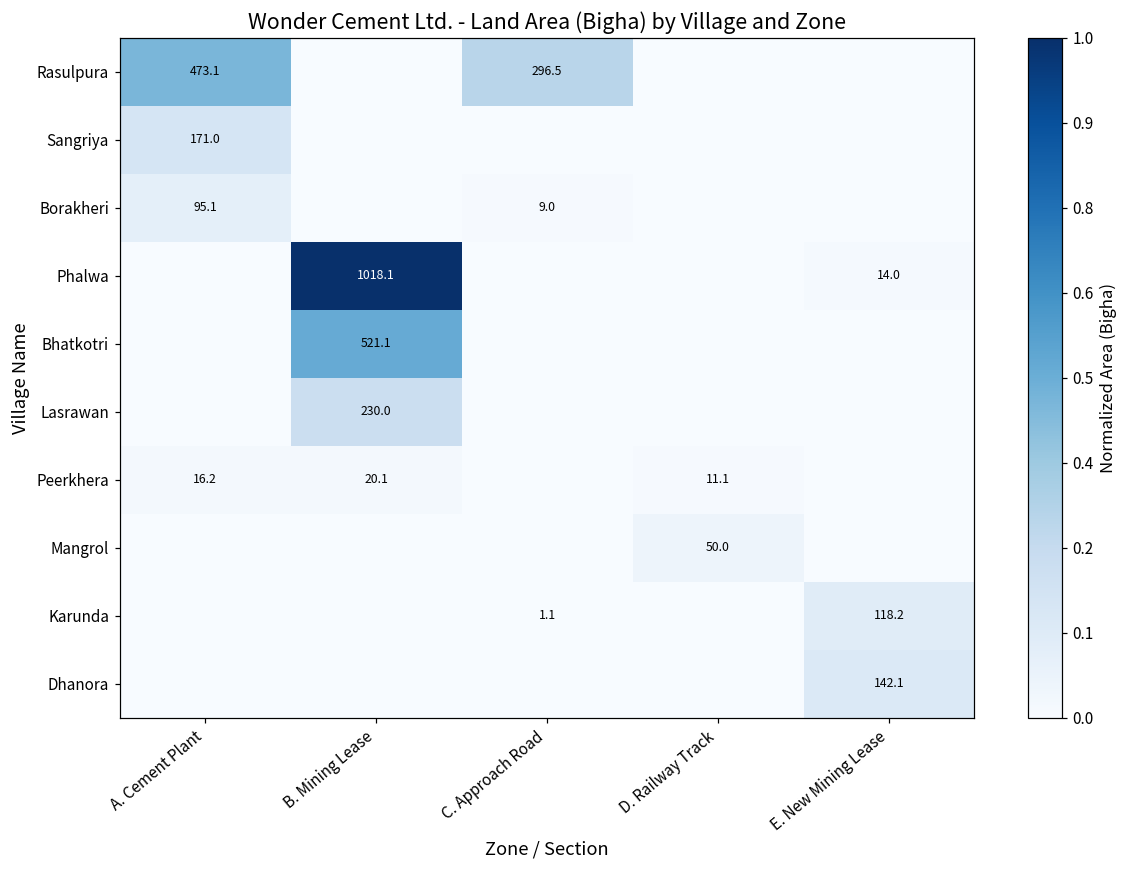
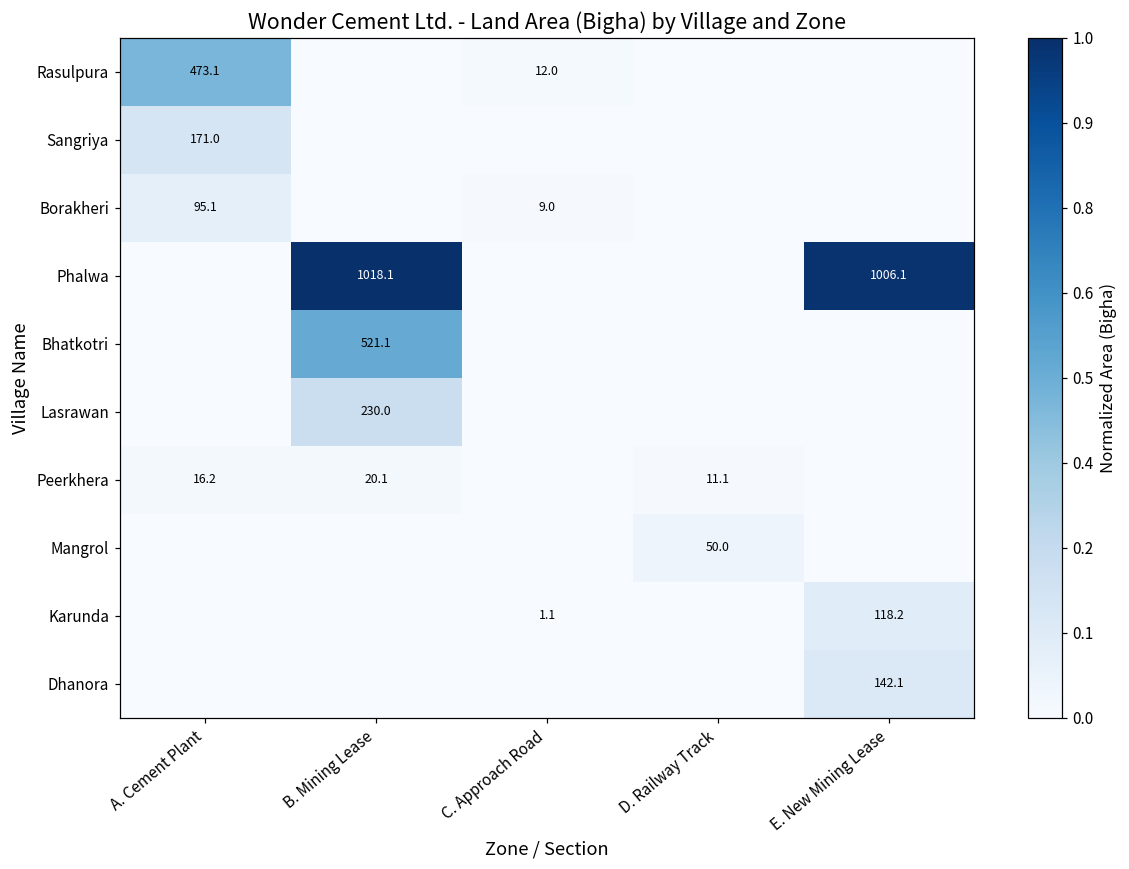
  {
    "Rasulpura": {
      "A. Cement Plant": 473.1,
-     "C. Approach Road": 296.5
+     "C. Approach Road": 12.0
    },
    "Sangriya": {
      "A. Cement Plant": 171.0
    },
    "Borakheri": {
      "A. Cement Plant": 95.1,
      "C. Approach Road": 9.0
    },
    "Phalwa": {
      "B. Mining Lease": 1018.1,
-     "E. New Mining Lease": 14.0
+     "E. New Mining Lease": 1006.1
    },
    "Bhatkotri": {
      "B. Mining Lease": 521.1
    },
    "Lasrawan": {
      "B. Mining Lease": 230.0
    },
    "Peerkhera": {
      "A. Cement Plant": 16.2,
      "B. Mining Lease": 20.1,
      "D. Railway Track": 11.1
    },
    "Mangrol": {
      "D. Railway Track": 50.0
    },
    "Karunda": {
      "C. Approach Road": 1.1,
      "E. New Mining Lease": 118.2
    },
    "Dhanora": {
      "E. New Mining Lease": 142.1
    }
  }
